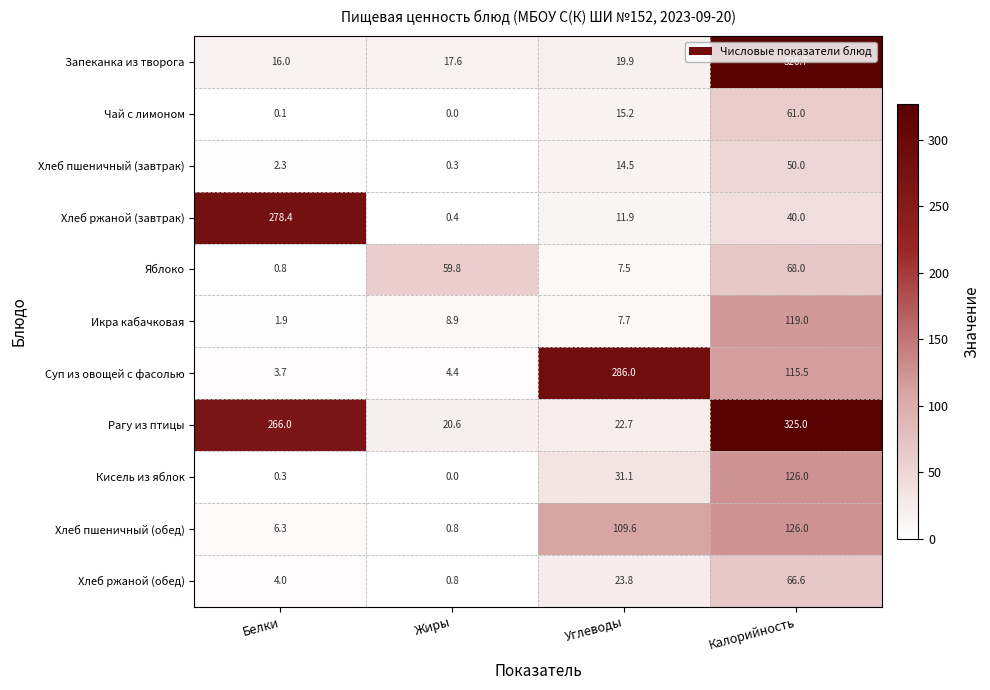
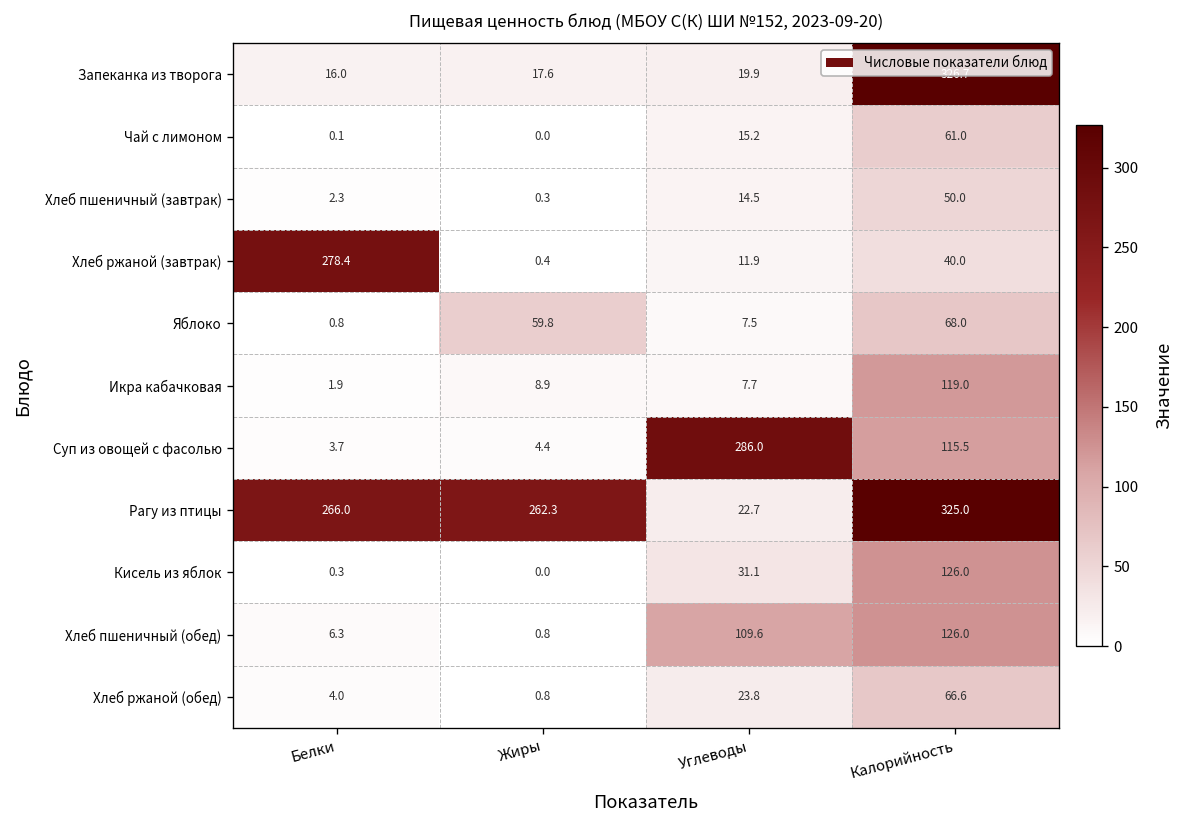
  {
    "Запеканка из творога": {
      "Белки": 16.0,
      "Жиры": 17.6,
      "Углеводы": 19.9
    },
    "Чай с лимоном": {
      "Белки": 0.1,
      "Жиры": 0.0,
      "Углеводы": 15.2,
      "Калорийность": 61.0
    },
    "Хлеб пшеничный (завтрак)": {
      "Белки": 2.3,
      "Жиры": 0.3,
      "Углеводы": 14.5,
      "Калорийность": 50.0
    },
    "Хлеб ржаной (завтрак)": {
      "Белки": 278.4,
      "Жиры": 0.4,
      "Углеводы": 11.9,
      "Калорийность": 40.0
    },
    "Яблоко": {
      "Белки": 0.8,
      "Жиры": 59.8,
      "Углеводы": 7.5,
      "Калорийность": 68.0
    },
    "Икра кабачковая": {
      "Белки": 1.9,
      "Жиры": 8.9,
      "Углеводы": 7.7,
      "Калорийность": 119.0
    },
    "Суп из овощей с фасолью": {
      "Белки": 3.7,
      "Жиры": 4.4,
      "Углеводы": 286.0,
      "Калорийность": 115.5
    },
    "Рагу из птицы": {
      "Белки": 266.0,
-     "Жиры": 20.6,
+     "Жиры": 262.3,
      "Углеводы": 22.7,
      "Калорийность": 325.0
    },
    "Кисель из яблок": {
      "Белки": 0.3,
      "Жиры": 0.0,
      "Углеводы": 31.1,
      "Калорийность": 126.0
    },
    "Хлеб пшеничный (обед)": {
      "Белки": 6.3,
      "Жиры": 0.8,
      "Углеводы": 109.6,
      "Калорийность": 126.0
    },
    "Хлеб ржаной (обед)": {
      "Белки": 4.0,
      "Жиры": 0.8,
      "Углеводы": 23.8,
      "Калорийность": 66.6
    }
  }
